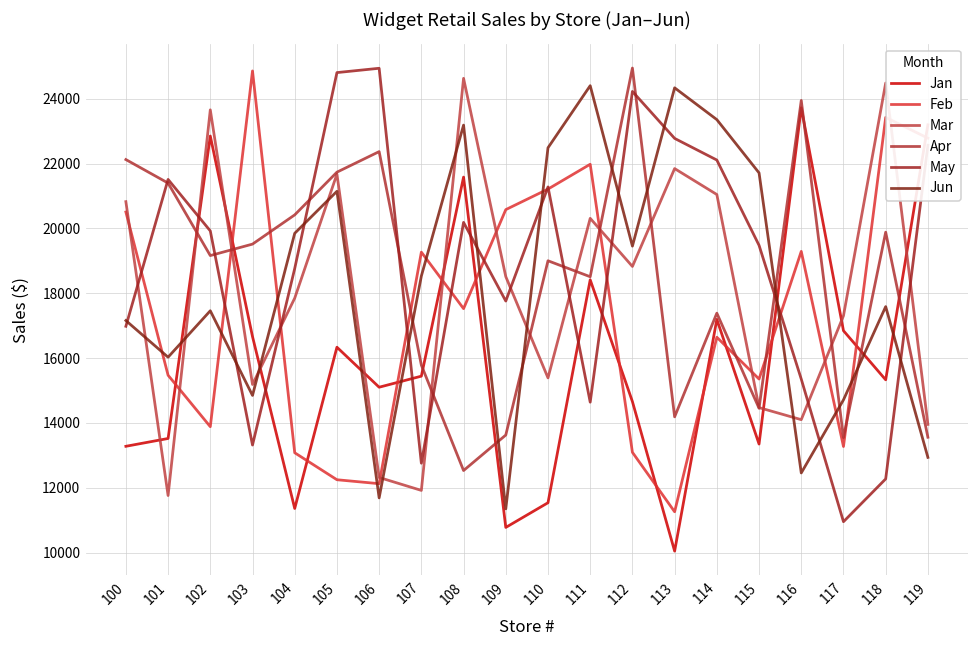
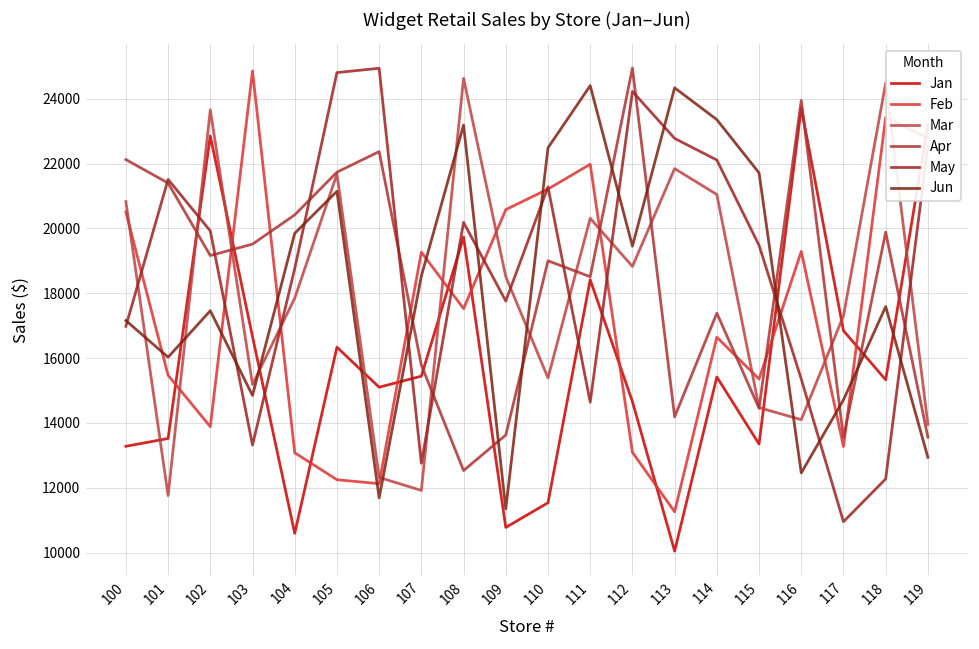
  {
    "Jan": {
      "100": 13300,
      "101": 13500,
      "102": 22800,
      "103": 16700,
-     "104": 11400,
+     "104": 10600,
      "105": 16300,
      "106": 15100,
      "107": 15400,
-     "108": 21600,
+     "108": 19700,
      "109": 10800,
      "110": 11500,
      "111": 18400,
      "112": 14700,
      "113": 10000,
-     "114": 17200,
+     "114": 15400,
      "115": 13300,
      "116": 23700,
      "117": 16800,
      "118": 15300
    }
  }
